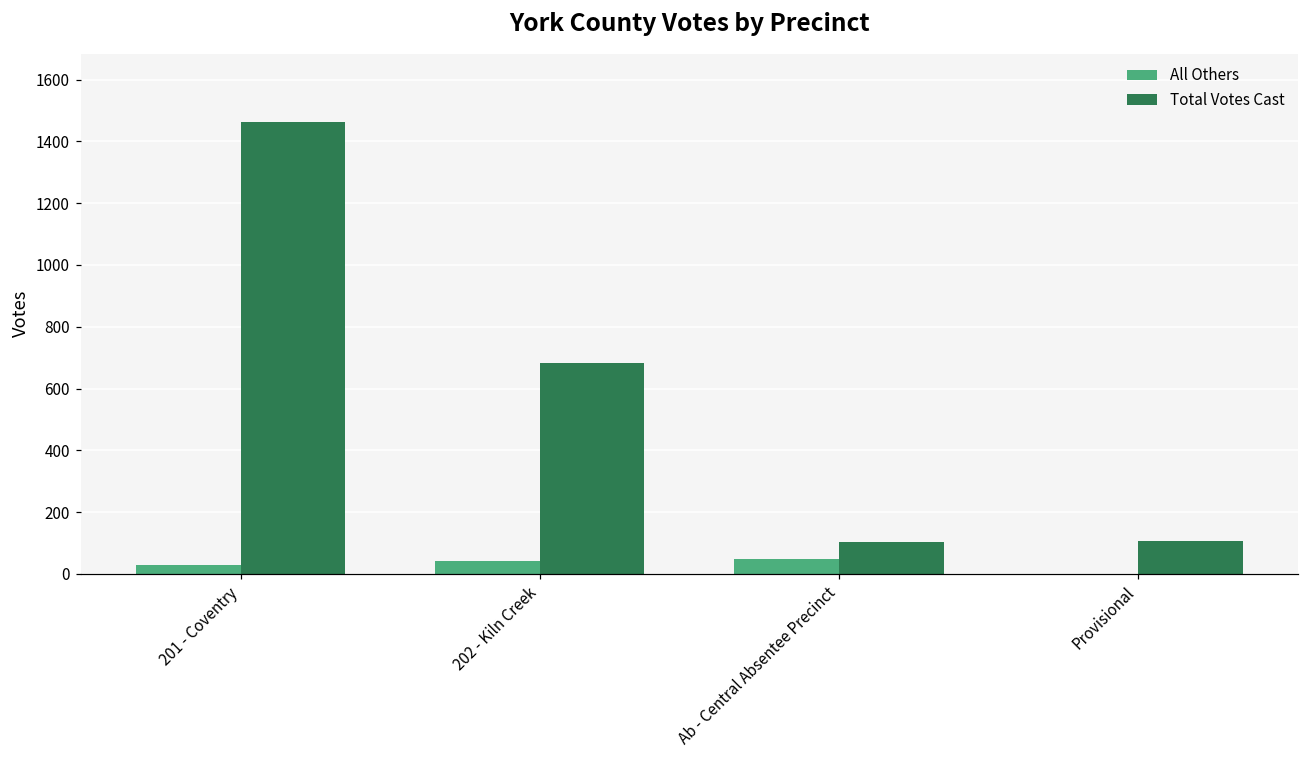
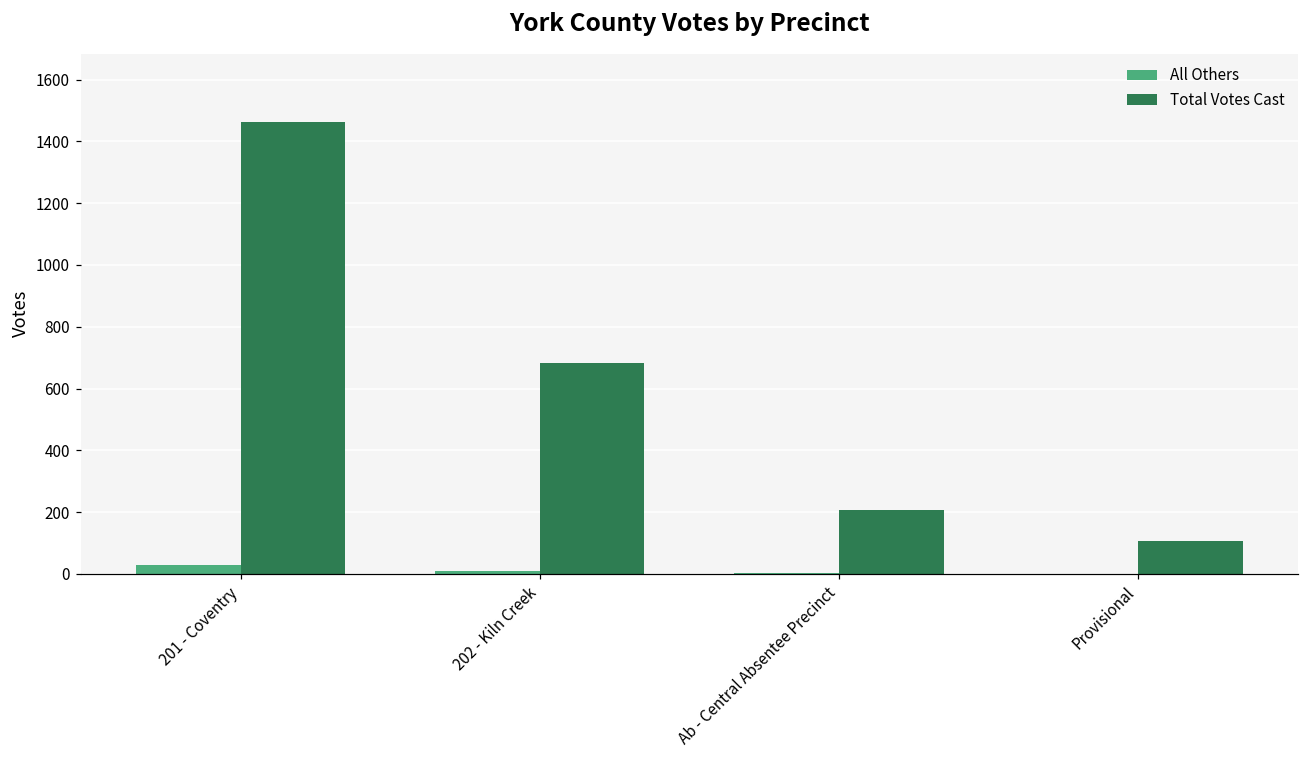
  {
    "All Others": {
      "201 - Coventry": 30,
-     "202 - Kiln Creek": 40,
-     "Ab - Central Absentee Precinct": 50,
+     "202 - Kiln Creek": 10,
+     "Ab - Central Absentee Precinct": 0,
      "Provisional": 0
    },
    "Total Votes Cast": {
      "201 - Coventry": 1460,
      "202 - Kiln Creek": 680,
-     "Ab - Central Absentee Precinct": 100,
+     "Ab - Central Absentee Precinct": 210,
      "Provisional": 110
    }
  }
